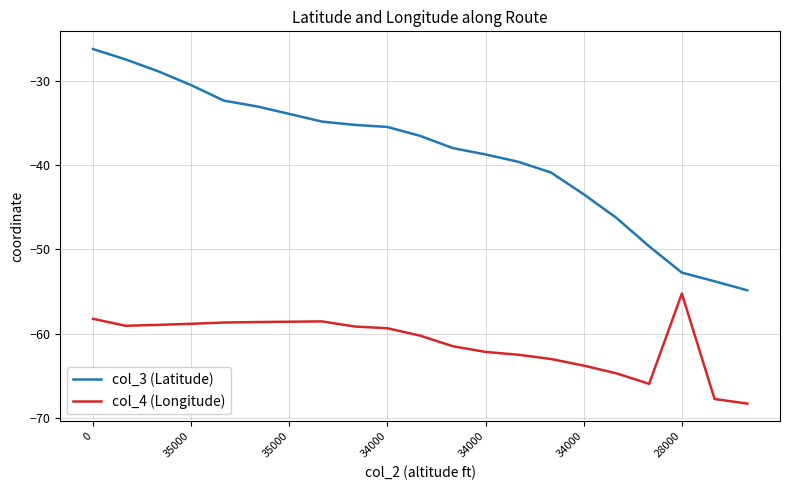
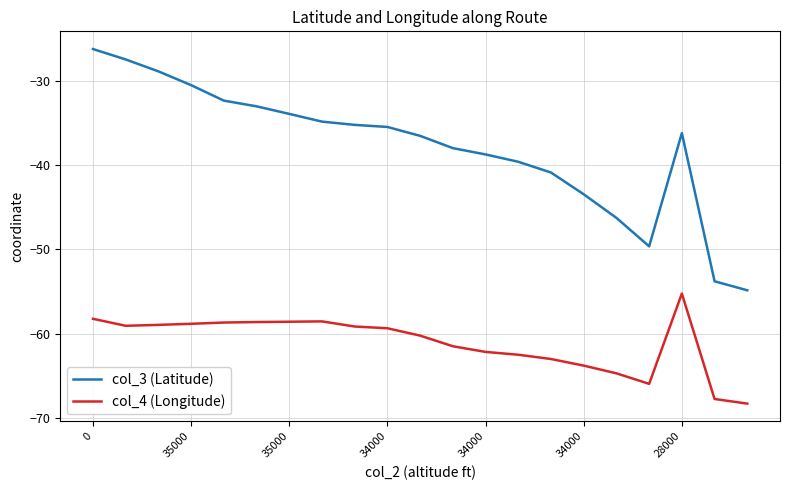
  {
    "col_3 (Latitude)": {
      "0": -26,
-     "28000": -53
+     "28000": -36
    },
    "col_4 (Longitude)": {
      "0": -58,
      "28000": -55
    }
  }
